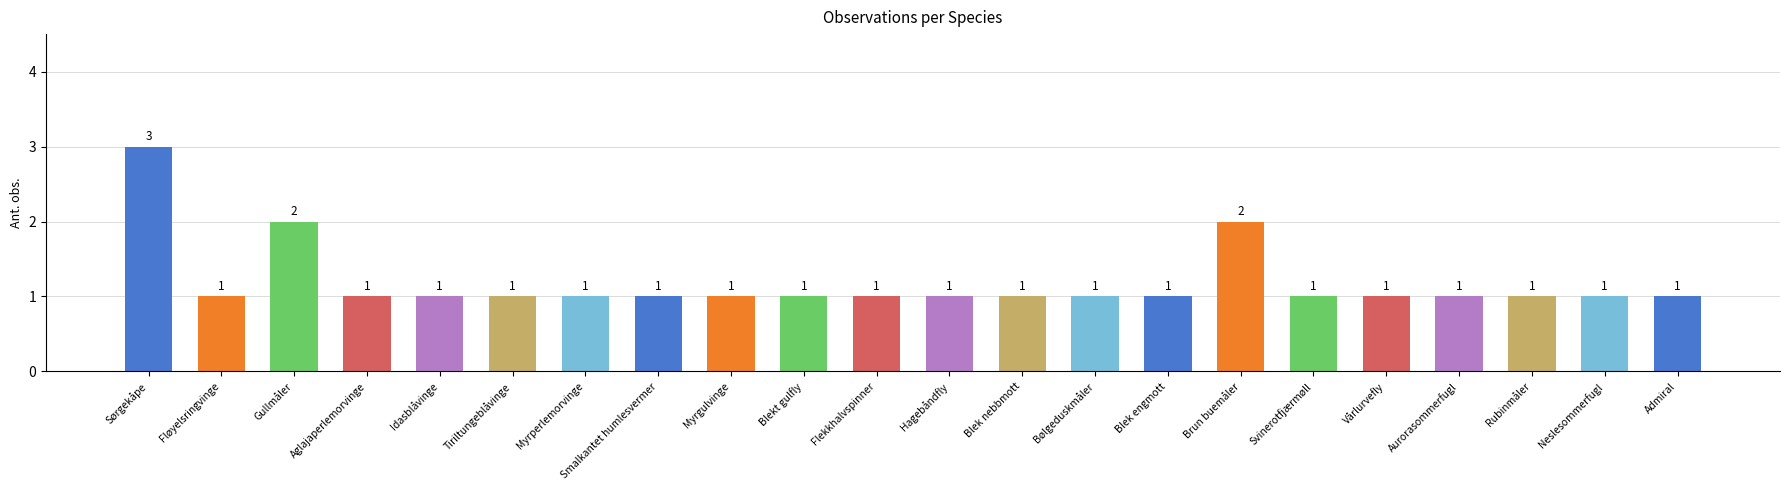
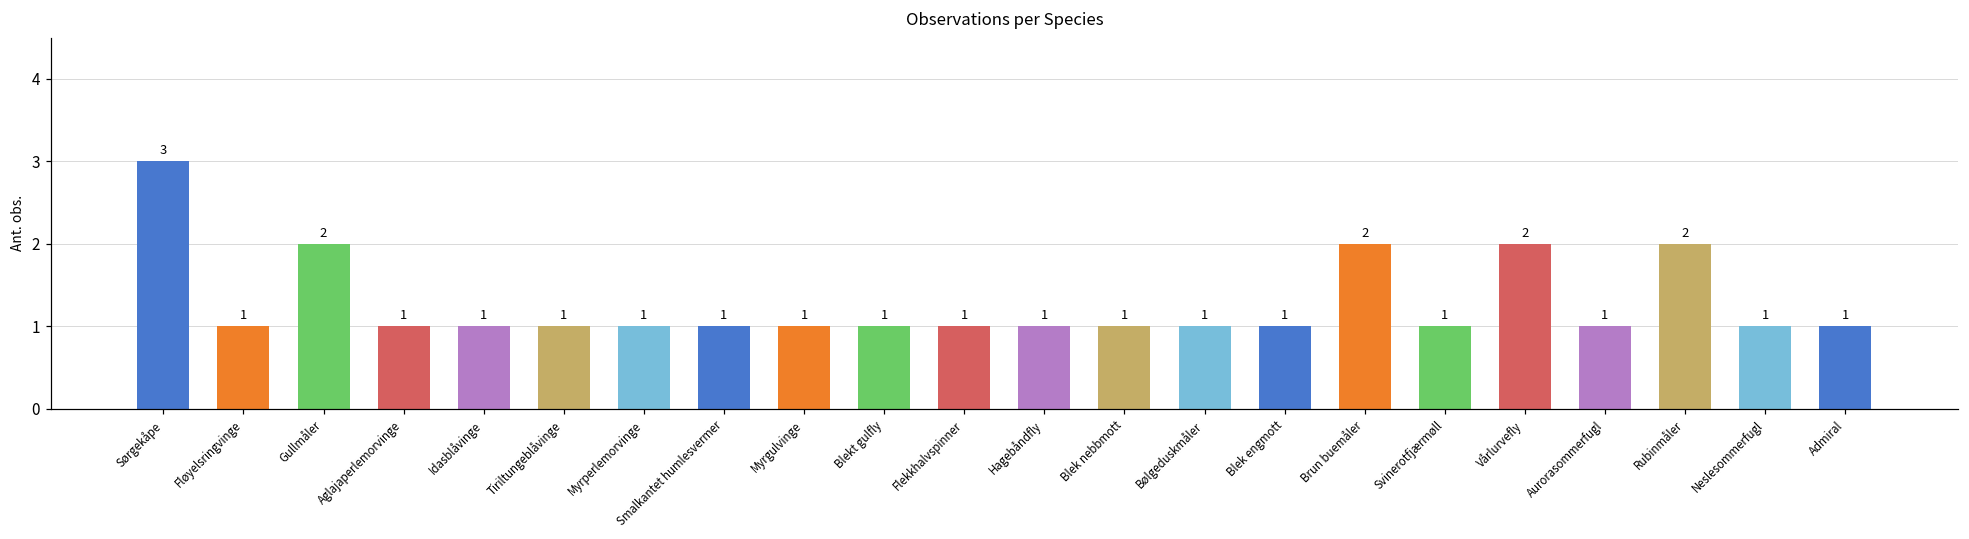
  {
    "Sørgekåpe": 3,
    "Fløyelsringvinge": 1,
    "Gullmåler": 2,
    "Aglajaperlemorvinge": 1,
    "Idasblåvinge": 1,
    "Tiriltungeblåvinge": 1,
    "Myrperlemorvinge": 1,
    "Smalkantet humlesvermer": 1,
    "Myrgulvinge": 1,
    "Blekt gulfly": 1,
    "Flekkhalvspinner": 1,
    "Hagebåndfly": 1,
    "Blek nebbmott": 1,
    "Bølgeduskmåler": 1,
    "Blek engmott": 1,
    "Brun buemåler": 2,
    "Svinerotfjærmøll": 1,
-   "Vårlurvefly": 1,
+   "Vårlurvefly": 2,
    "Aurorasommerfugl": 1,
-   "Rubinmåler": 1,
+   "Rubinmåler": 2,
    "Neslesommerfugl": 1,
    "Admiral": 1
  }
